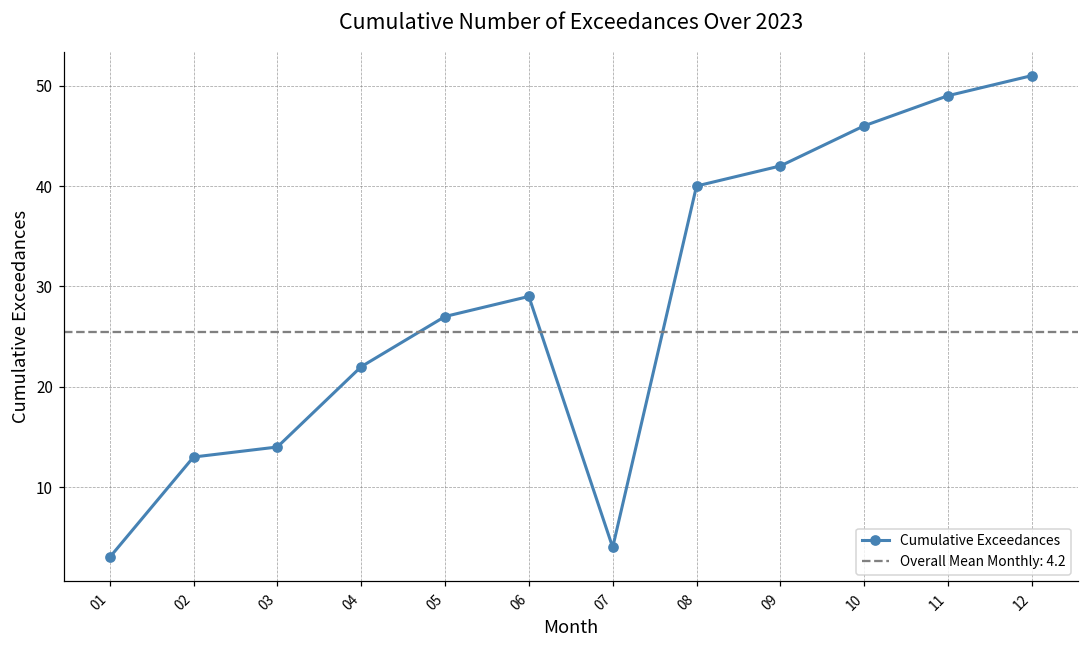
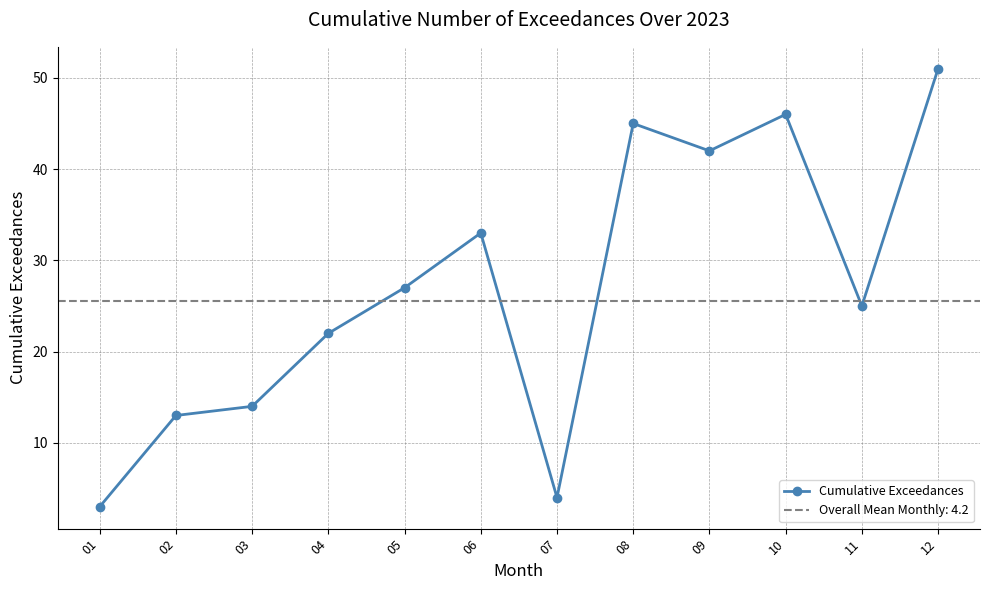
  {
    "01": 3,
    "02": 13,
    "03": 14,
    "04": 22,
    "05": 27,
-   "06": 29,
+   "06": 33,
    "07": 4,
-   "08": 40,
+   "08": 45,
    "09": 42,
    "10": 46,
-   "11": 49,
+   "11": 25,
    "12": 51
  }
